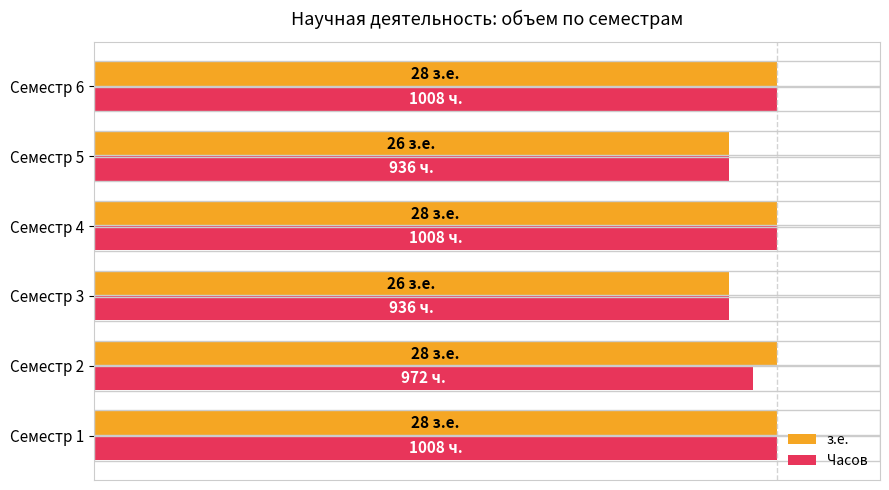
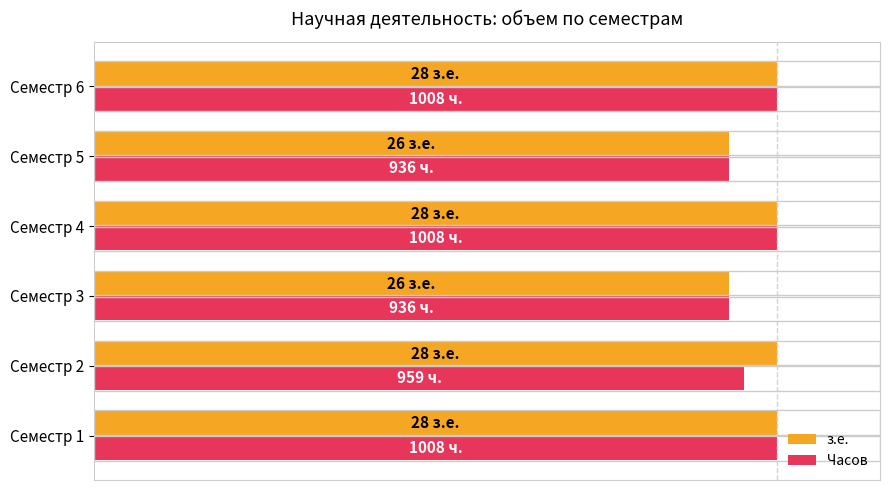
  {
    "Часов": {
-     "Семестр 2": 972
+     "Семестр 2": 959
    }
  }
